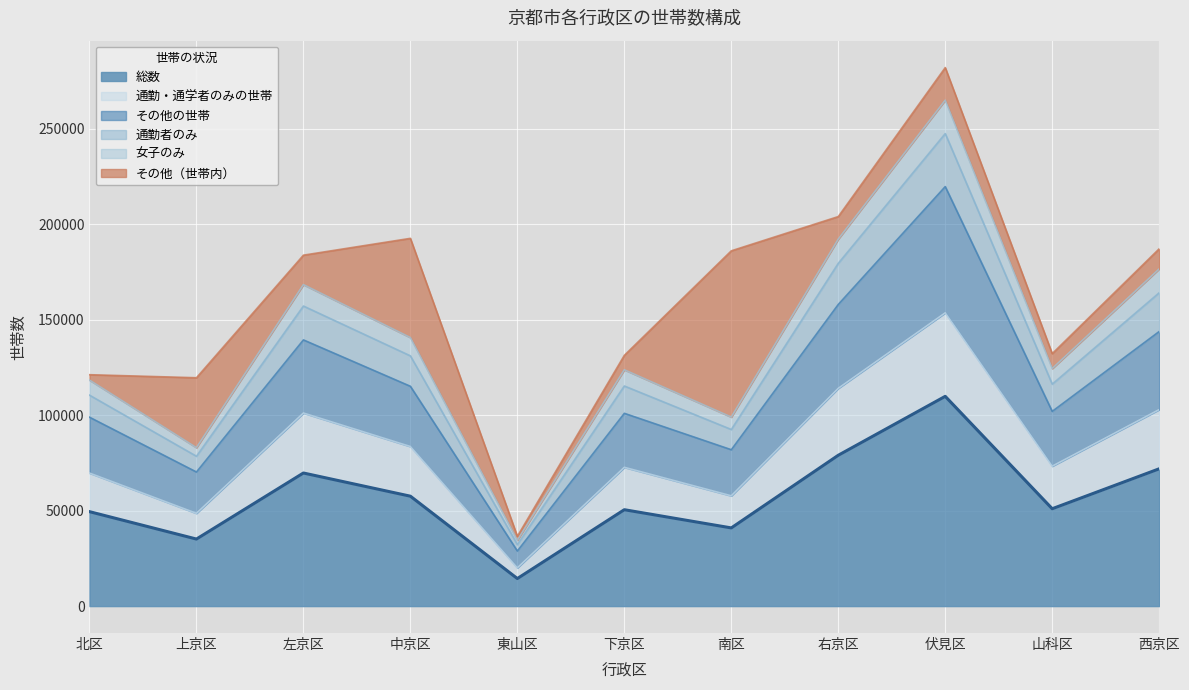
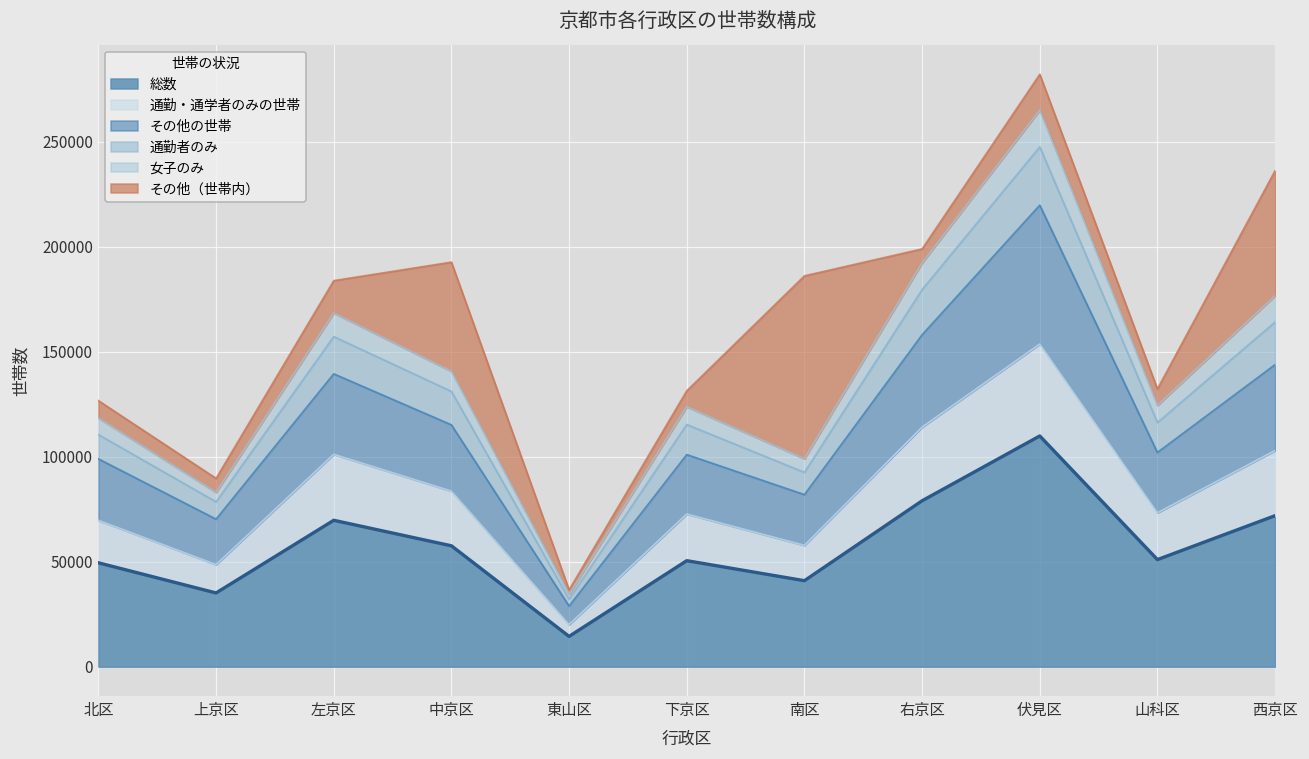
  {
    "その他（世帯内）": {
-     "北区": 3000,
-     "上京区": 37000,
+     "北区": 8000,
+     "上京区": 7000,
      "左京区": 15000,
      "中京区": 52000,
      "東山区": 2000,
      "下京区": 8000,
      "南区": 87000,
-     "右京区": 12000,
+     "右京区": 7000,
      "伏見区": 17000,
      "山科区": 8000,
-     "西京区": 11000
+     "西京区": 60000
    }
  }
